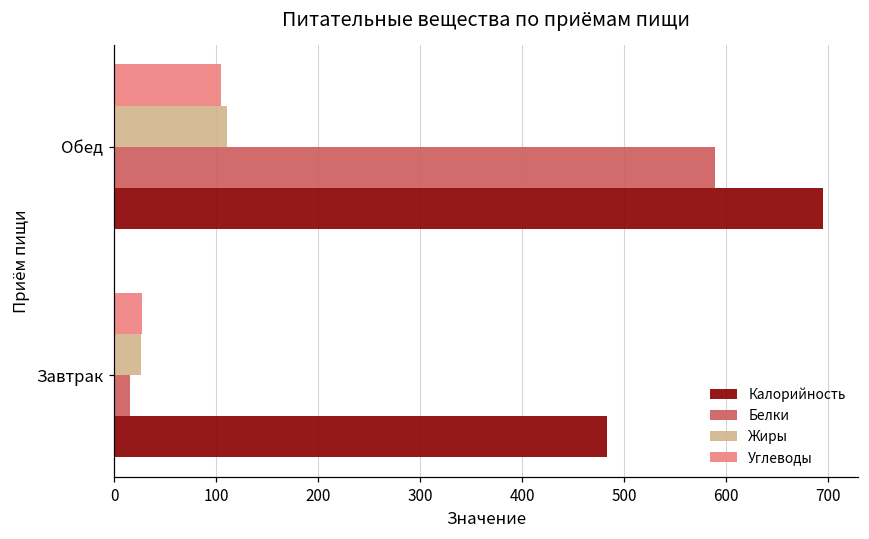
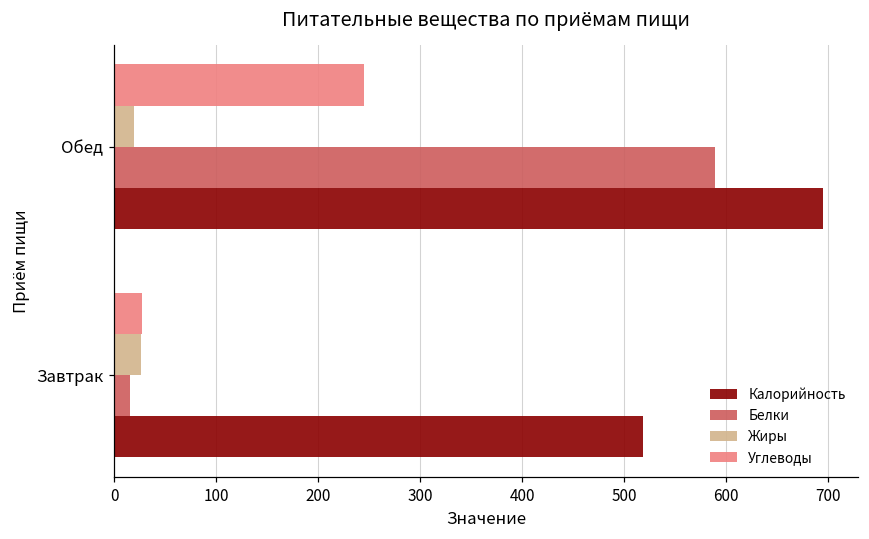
  {
    "Калорийность": {
      "Обед": 690,
-     "Завтрак": 480
+     "Завтрак": 520
    },
    "Белки": {
      "Обед": 590,
      "Завтрак": 20
    },
    "Жиры": {
-     "Обед": 110,
+     "Обед": 20,
      "Завтрак": 30
    },
    "Углеводы": {
-     "Обед": 100,
+     "Обед": 250,
      "Завтрак": 30
    }
  }
